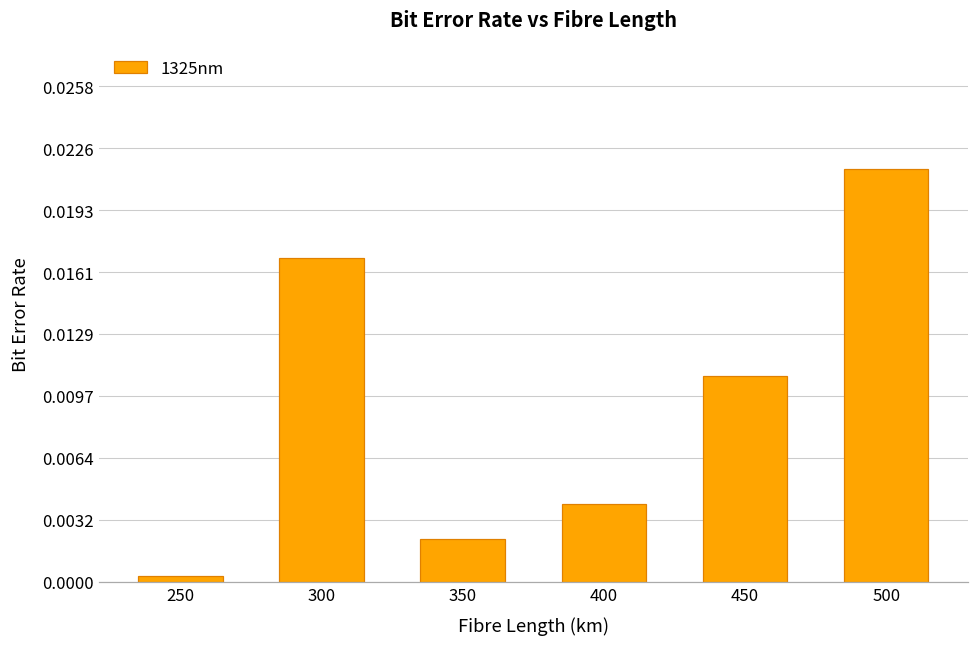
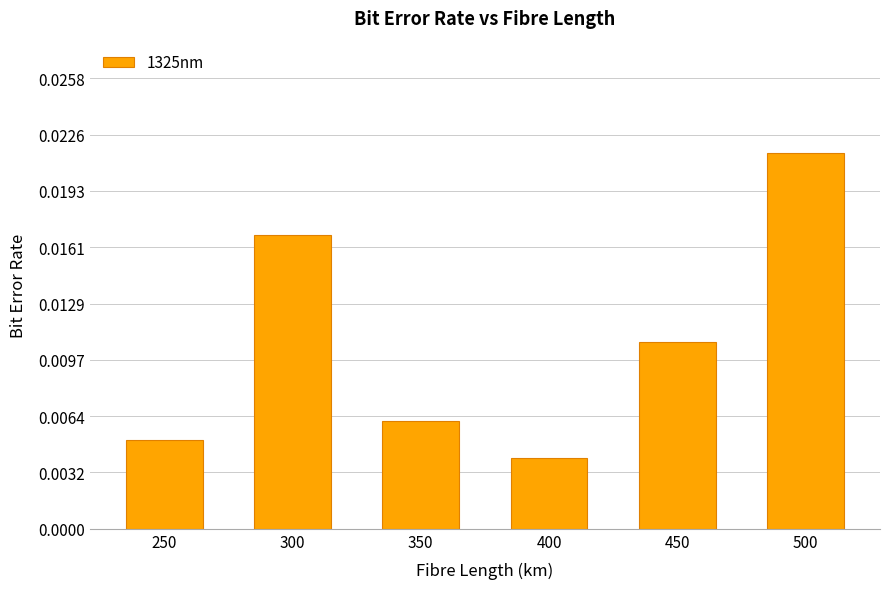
  {
-   "250": 0.0003,
+   "250": 0.0051,
    "300": 0.0168,
-   "350": 0.0022,
+   "350": 0.0062,
    "400": 0.0040,
    "450": 0.0107,
    "500": 0.0215
  }
